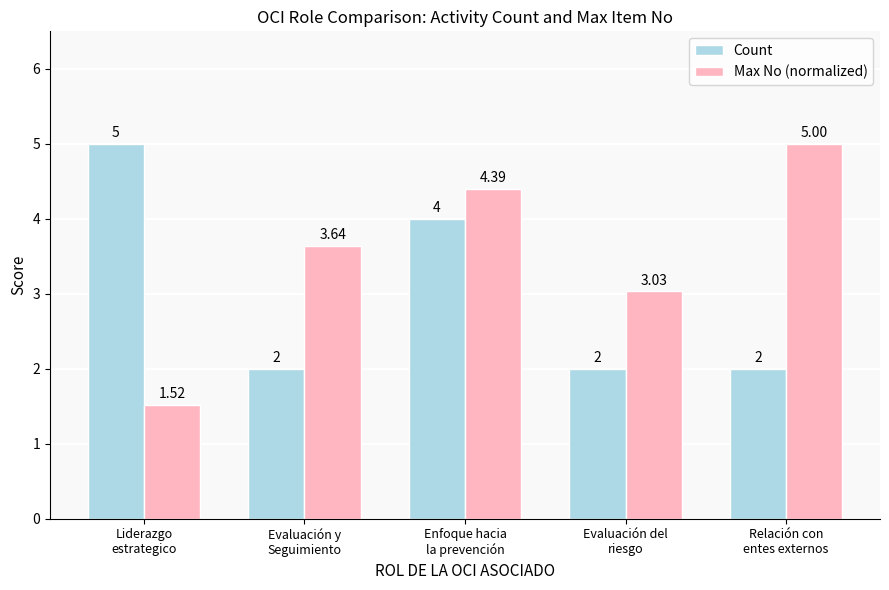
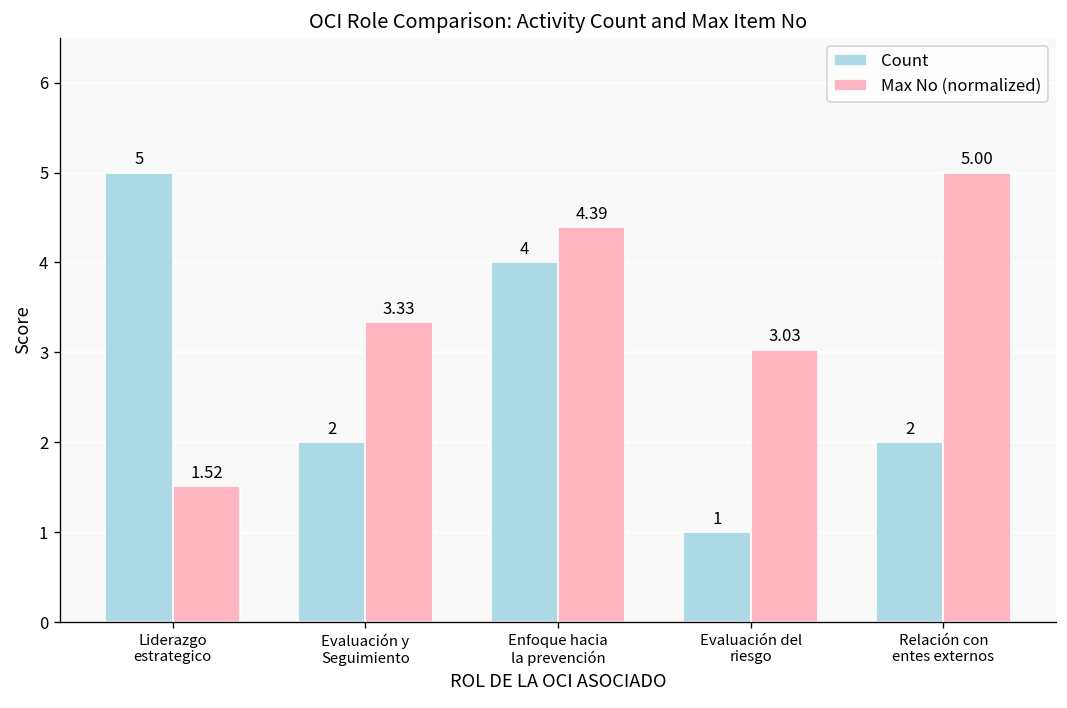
  {
    "Count": {
      "Liderazgo estrategico": 5,
      "Evaluación y Seguimiento": 2,
      "Enfoque hacia la prevención": 4,
-     "Evaluación del riesgo": 2,
+     "Evaluación del riesgo": 1,
      "Relación con entes externos": 2
    },
    "Max No (normalized)": {
      "Liderazgo estrategico": 1.52,
-     "Evaluación y Seguimiento": 3.64,
+     "Evaluación y Seguimiento": 3.33,
      "Enfoque hacia la prevención": 4.39,
      "Evaluación del riesgo": 3.03,
      "Relación con entes externos": 5.00
    }
  }
